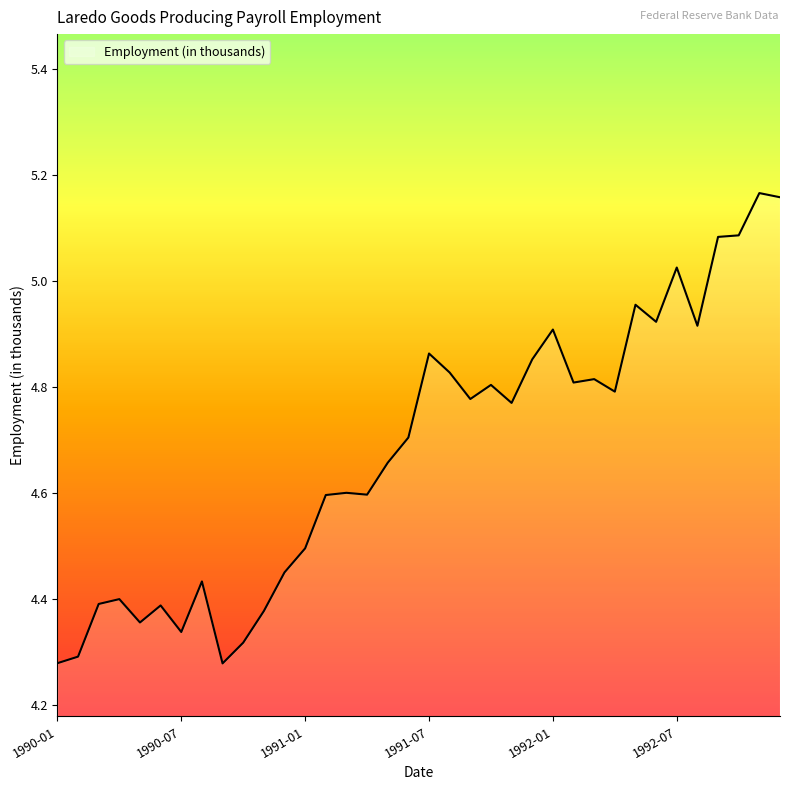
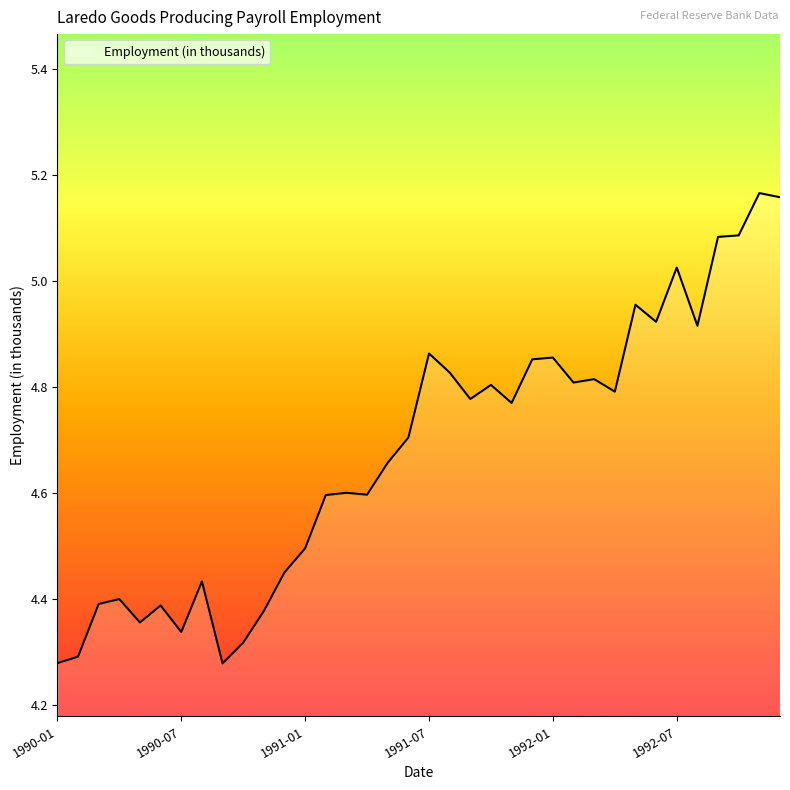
  {
    "1990-01": 4.28,
    "1990-07": 4.34,
    "1991-01": 4.50,
    "1991-07": 4.86,
-   "1992-01": 4.91,
+   "1992-01": 4.86,
    "1992-07": 5.03
  }
